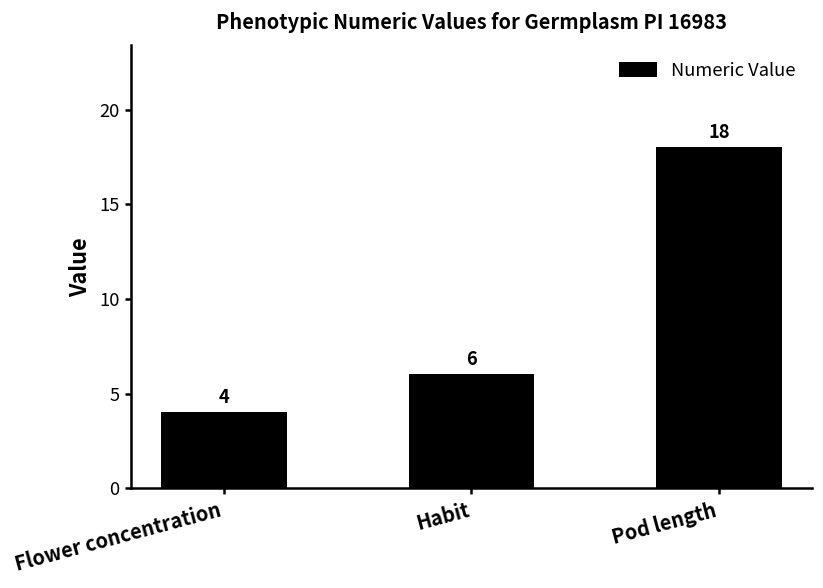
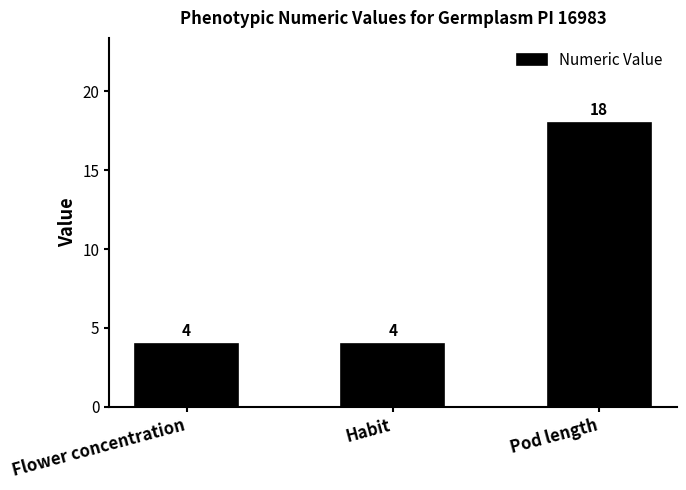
  {
    "Flower concentration": 4,
-   "Habit": 6,
+   "Habit": 4,
    "Pod length": 18
  }
